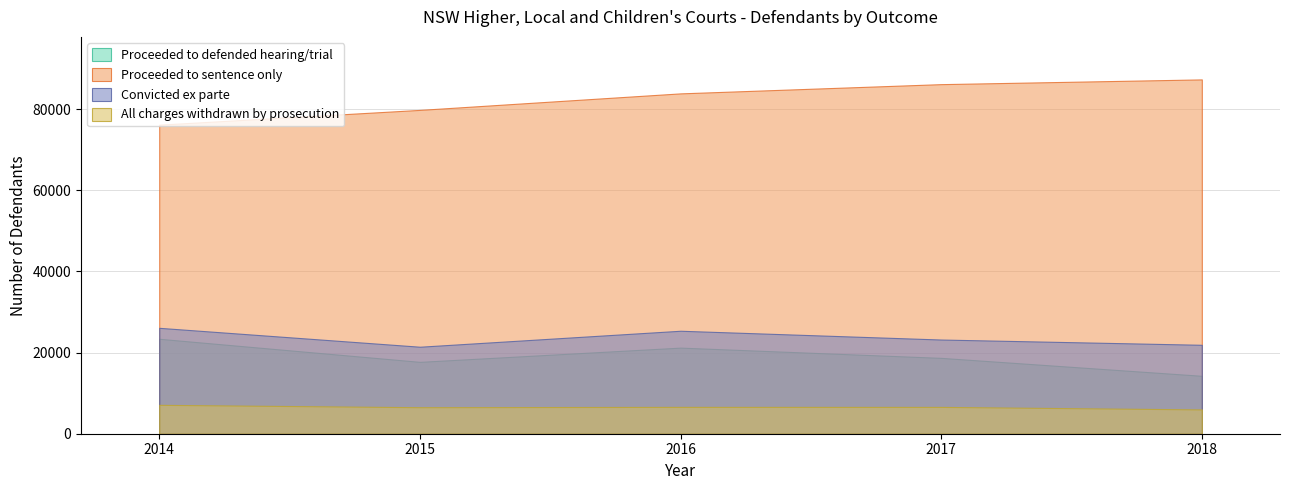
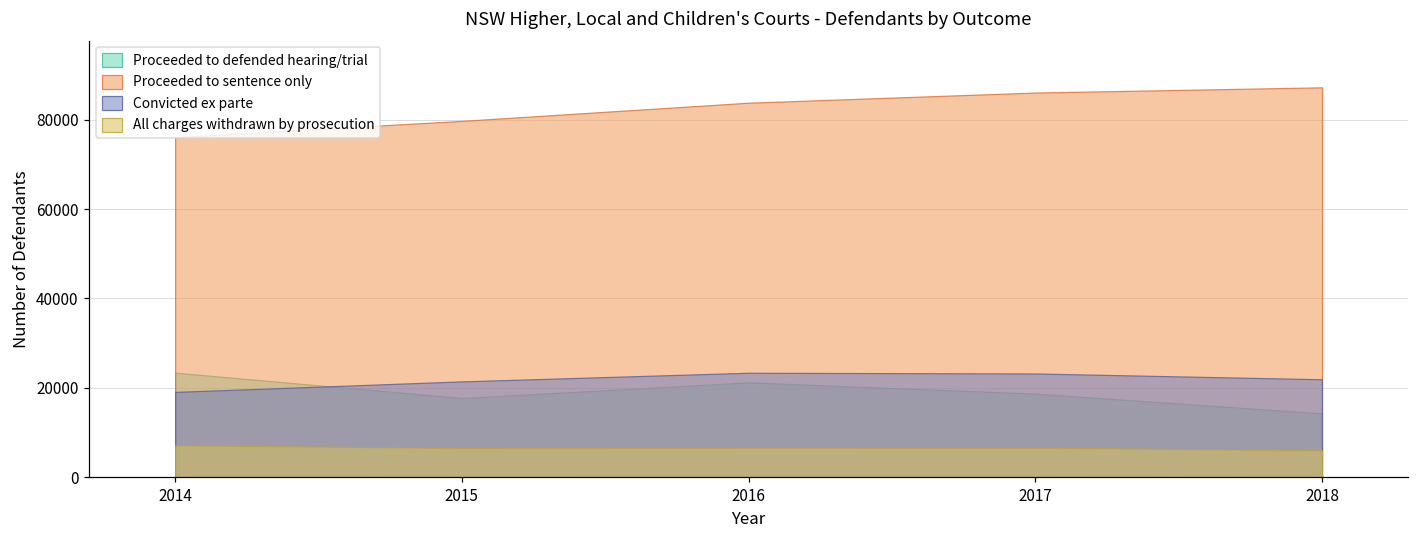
  {
    "Proceeded to defended hearing/trial": {
      "2014": 23000,
      "2015": 18000,
      "2016": 21000,
      "2017": 19000,
      "2018": 14000
    },
    "Convicted ex parte": {
-     "2014": 26000,
+     "2014": 19000,
      "2015": 21000,
-     "2016": 25000,
+     "2016": 23000,
      "2017": 23000,
      "2018": 22000
    }
  }
